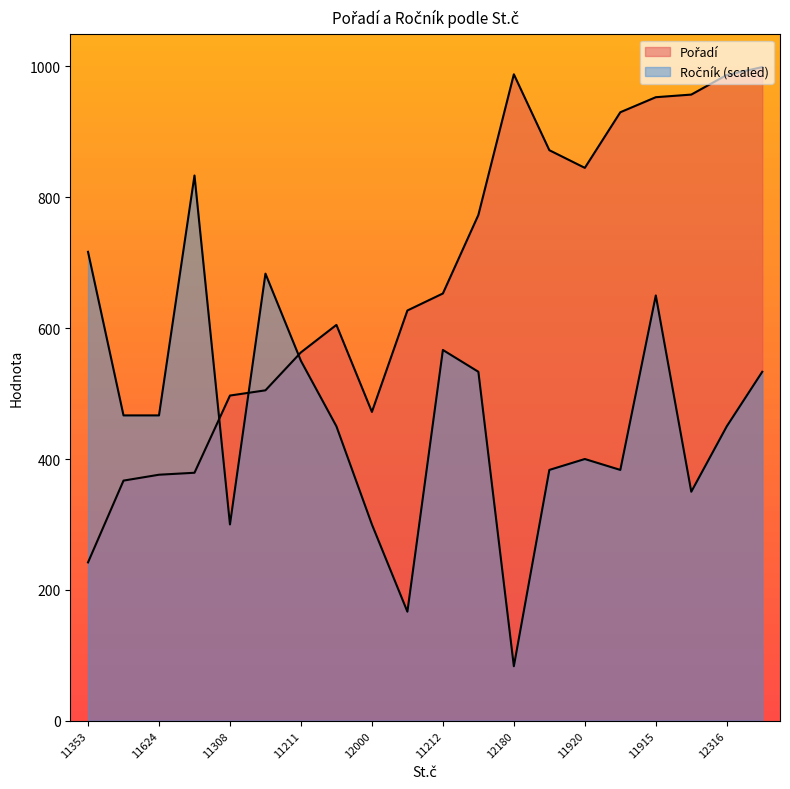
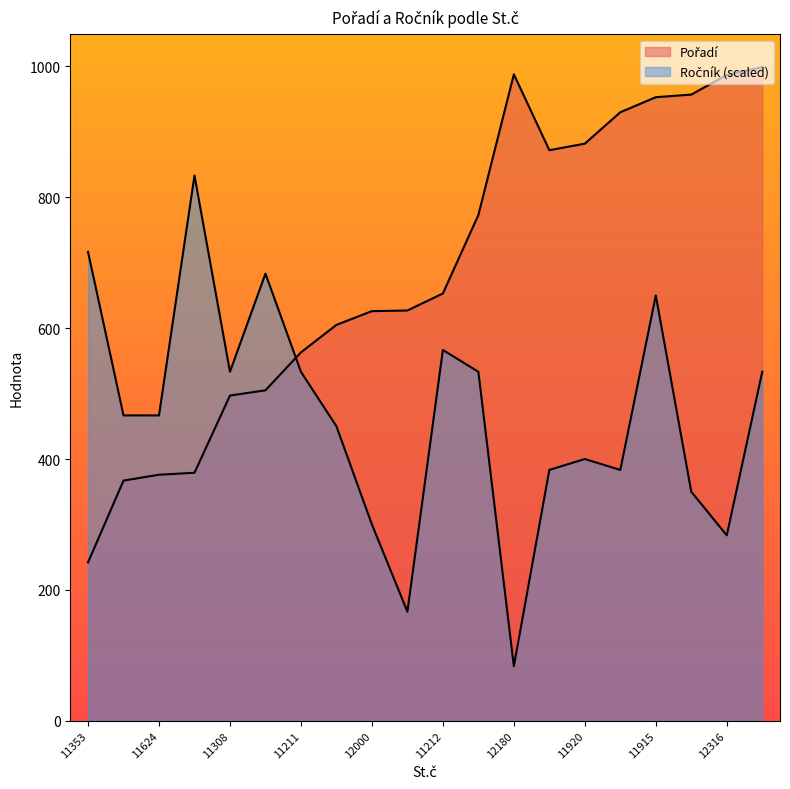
  {
    "Pořadí": {
      "11353": 240,
      "11624": 380,
      "11308": 500,
      "11211": 560,
-     "12000": 470,
+     "12000": 630,
      "11212": 650,
      "12180": 990,
-     "11920": 850,
+     "11920": 880,
      "11915": 950
    },
    "Ročník (scaled)": {
      "11353": 720,
      "11624": 470,
-     "11308": 300,
-     "11211": 550,
+     "11308": 530,
+     "11211": 530,
      "12000": 300,
      "11212": 570,
      "12180": 80,
      "11920": 400,
      "11915": 650,
-     "12316": 450
+     "12316": 280
    }
  }
